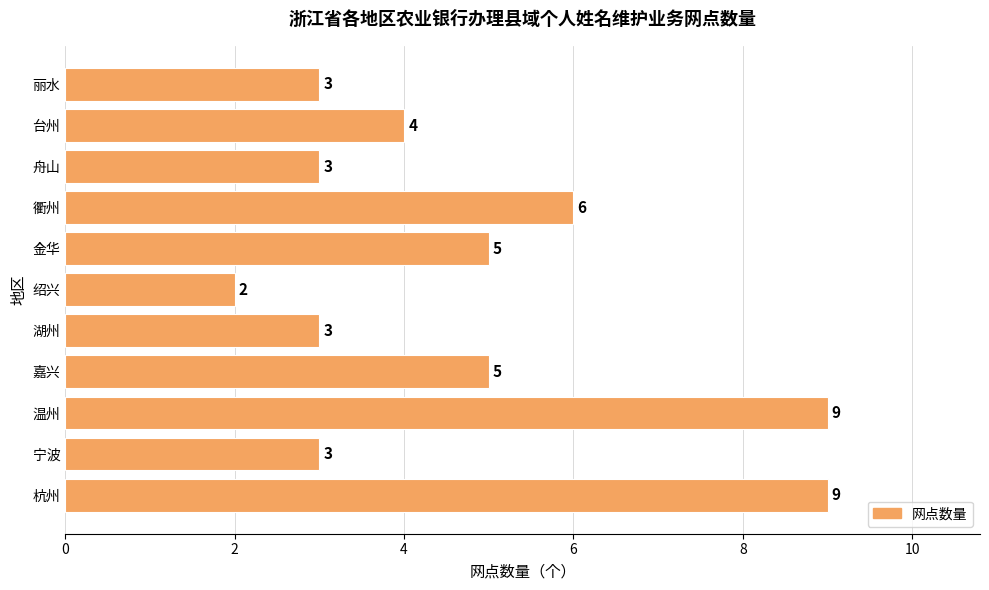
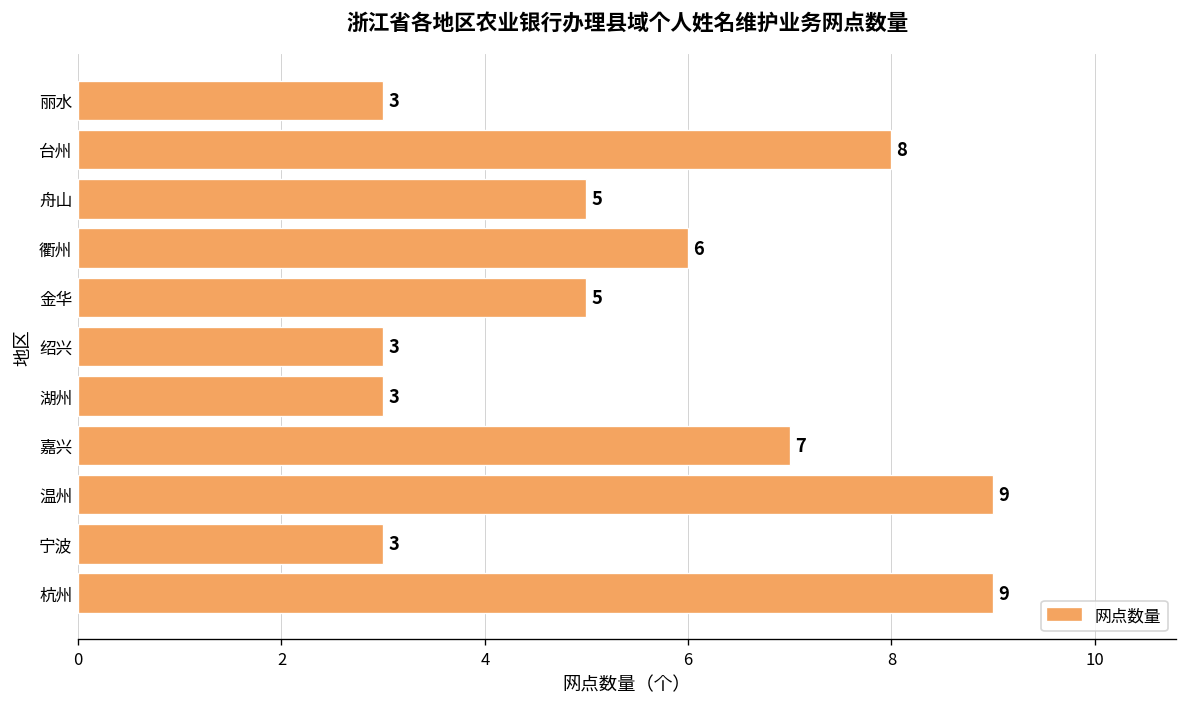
  {
    "丽水": 3,
-   "台州": 4,
-   "舟山": 3,
+   "台州": 8,
+   "舟山": 5,
    "衢州": 6,
    "金华": 5,
-   "绍兴": 2,
+   "绍兴": 3,
    "湖州": 3,
-   "嘉兴": 5,
+   "嘉兴": 7,
    "温州": 9,
    "宁波": 3,
    "杭州": 9
  }
